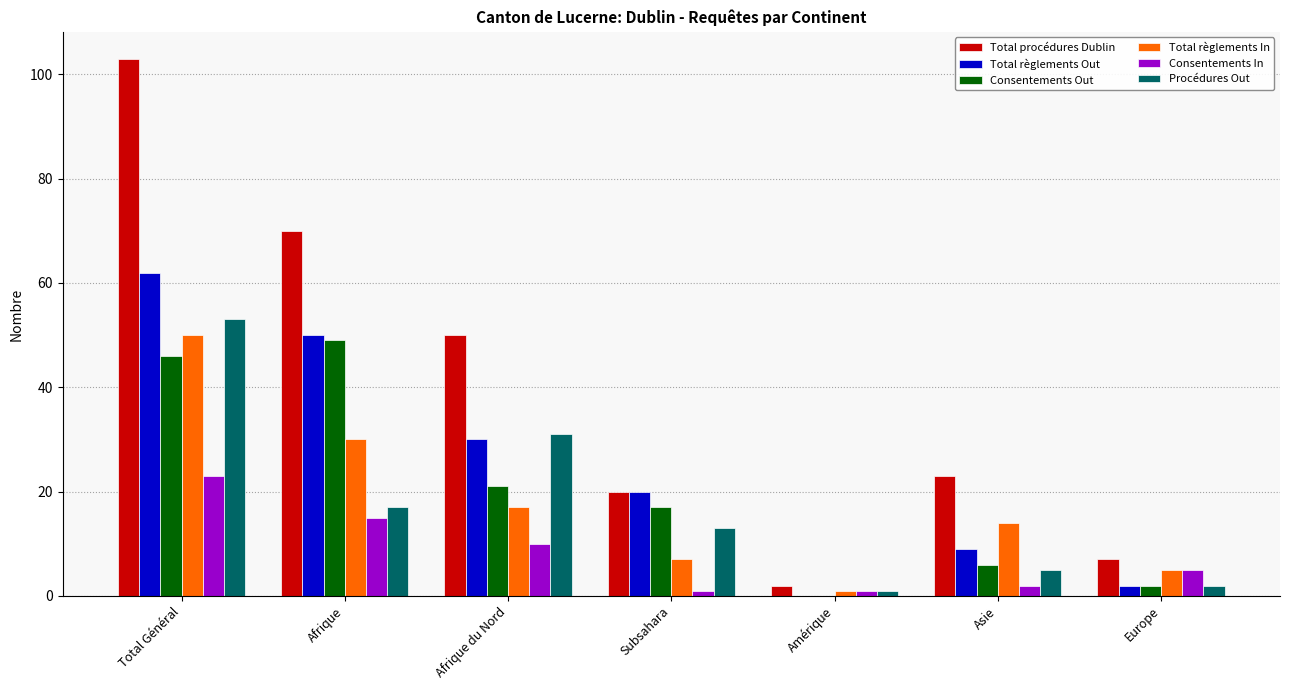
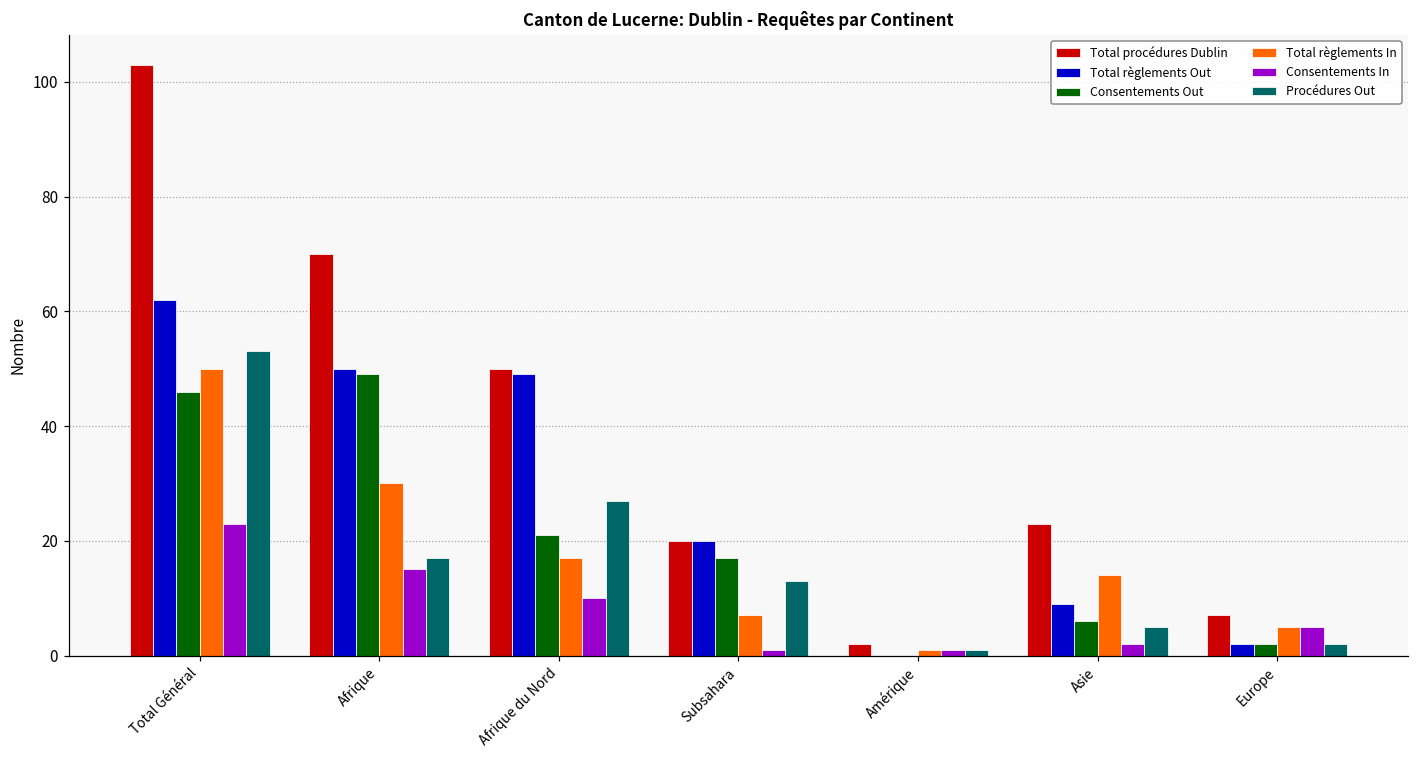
  {
    "Total procédures Dublin": {
      "Total Général": 103,
      "Afrique": 70,
      "Afrique du Nord": 50,
      "Subsahara": 20,
      "Amérique": 2,
      "Asie": 23,
      "Europe": 7
    },
    "Total règlements Out": {
      "Total Général": 62,
      "Afrique": 50,
-     "Afrique du Nord": 30,
+     "Afrique du Nord": 49,
      "Subsahara": 20,
      "Amérique": 0,
      "Asie": 9,
      "Europe": 2
    },
    "Consentements Out": {
      "Total Général": 46,
      "Afrique": 49,
      "Afrique du Nord": 21,
      "Subsahara": 17,
      "Amérique": 0,
      "Asie": 6,
      "Europe": 2
    },
    "Total règlements In": {
      "Total Général": 50,
      "Afrique": 30,
      "Afrique du Nord": 17,
      "Subsahara": 7,
      "Amérique": 1,
      "Asie": 14,
      "Europe": 5
    },
    "Consentements In": {
      "Total Général": 23,
      "Afrique": 15,
      "Afrique du Nord": 10,
      "Subsahara": 1,
      "Amérique": 1,
      "Asie": 2,
      "Europe": 5
    },
    "Procédures Out": {
      "Total Général": 53,
      "Afrique": 17,
-     "Afrique du Nord": 31,
+     "Afrique du Nord": 27,
      "Subsahara": 13,
      "Amérique": 1,
      "Asie": 5,
      "Europe": 2
    }
  }
